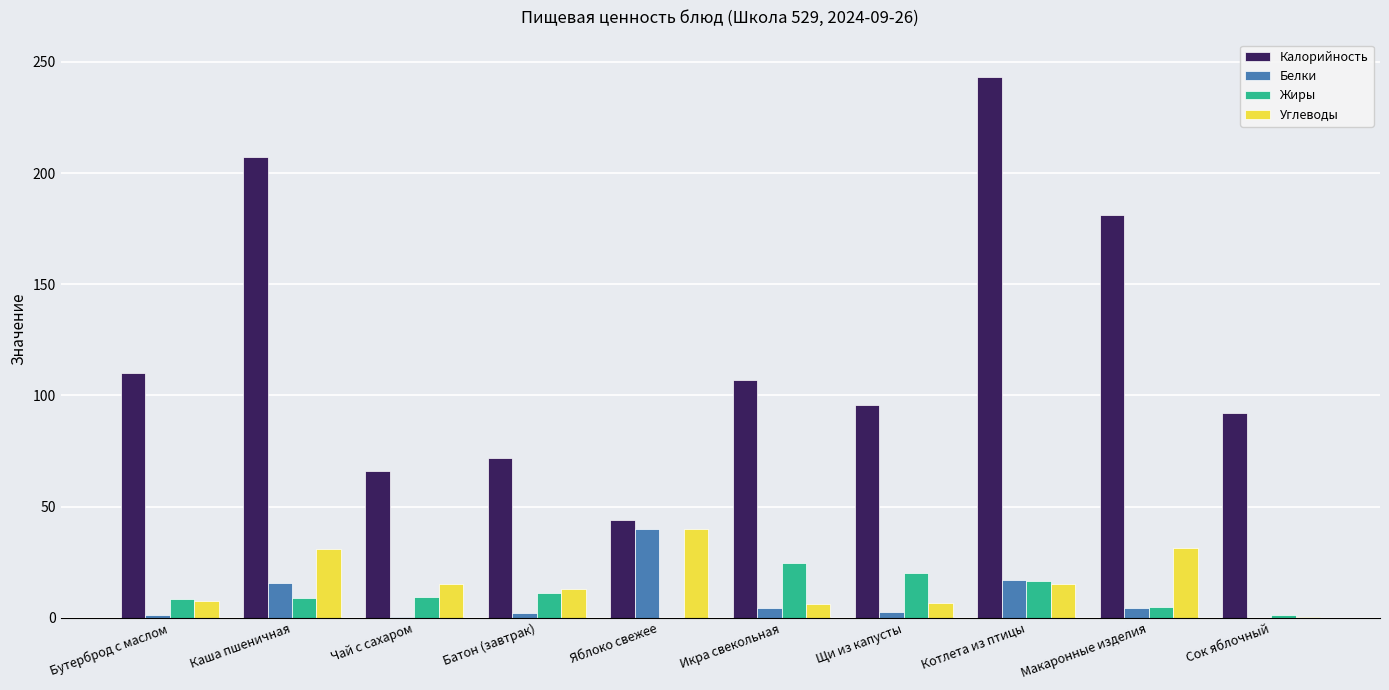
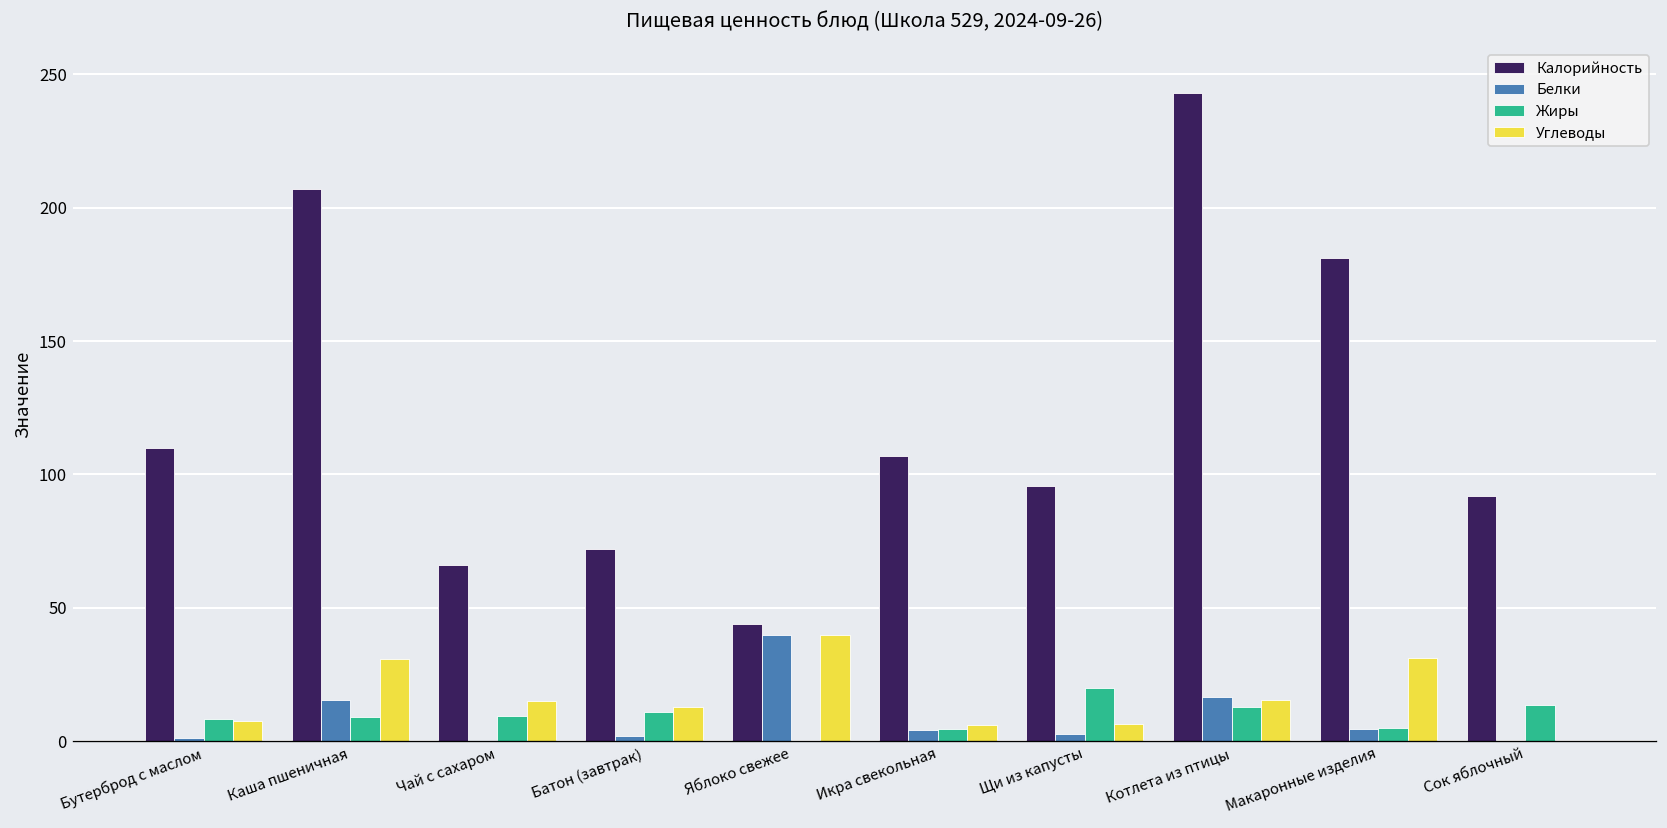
  {
    "Калорийность": {
      "Бутерброд с маслом": 110,
      "Каша пшеничная": 207,
      "Чай с сахаром": 66,
      "Батон (завтрак)": 72,
      "Яблоко свежее": 44,
      "Икра свекольная": 107,
      "Щи из капусты": 96,
      "Котлета из птицы": 243,
      "Макаронные изделия": 181,
      "Сок яблочный": 92
    },
    "Белки": {
      "Каша пшеничная": 15,
      "Батон (завтрак)": 2,
      "Яблоко свежее": 40,
      "Икра свекольная": 4,
      "Щи из капусты": 3,
      "Котлета из птицы": 17,
      "Макаронные изделия": 5,
      "Сок яблочный": 0
    },
    "Жиры": {
      "Бутерброд с маслом": 8,
      "Каша пшеничная": 9,
      "Чай с сахаром": 9,
      "Батон (завтрак)": 11,
      "Яблоко свежее": 0,
-     "Икра свекольная": 25,
+     "Икра свекольная": 5,
      "Щи из капусты": 20,
-     "Котлета из птицы": 17,
+     "Котлета из птицы": 13,
      "Макаронные изделия": 5,
-     "Сок яблочный": 1
+     "Сок яблочный": 14
    },
    "Углеводы": {
      "Бутерброд с маслом": 8,
      "Каша пшеничная": 31,
      "Чай с сахаром": 15,
      "Батон (завтрак)": 13,
      "Яблоко свежее": 40,
      "Икра свекольная": 6,
      "Щи из капусты": 6,
      "Котлета из птицы": 15,
      "Макаронные изделия": 31
    }
  }
